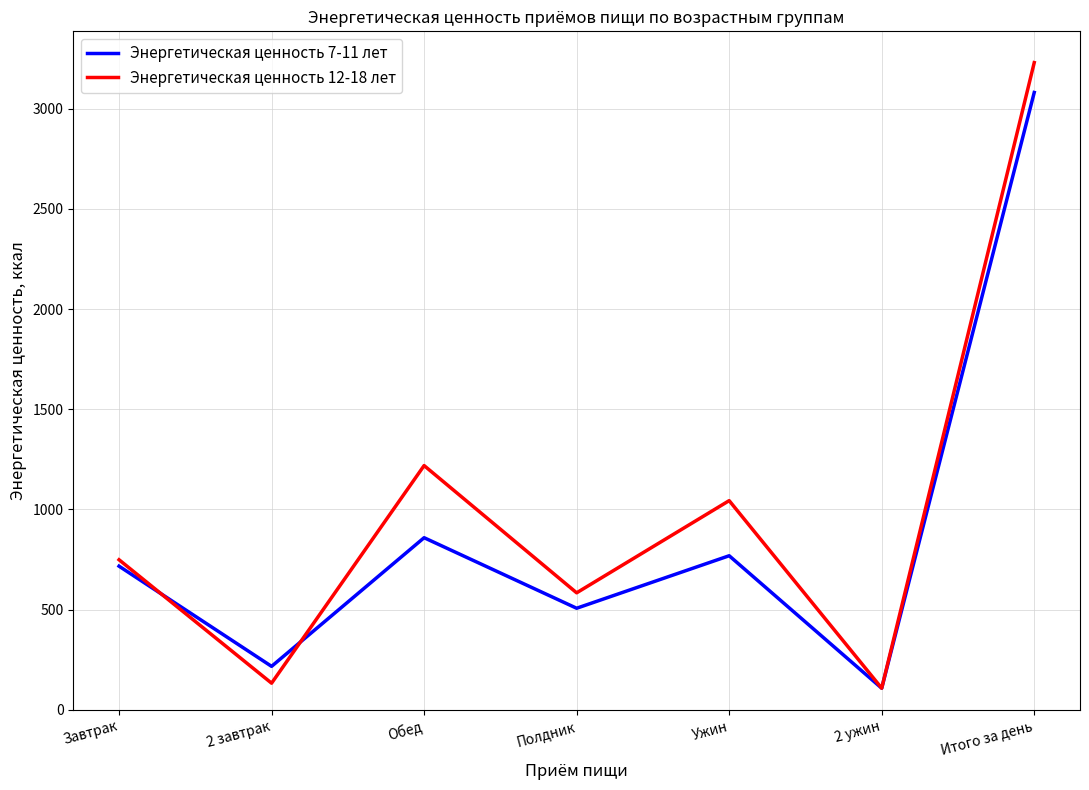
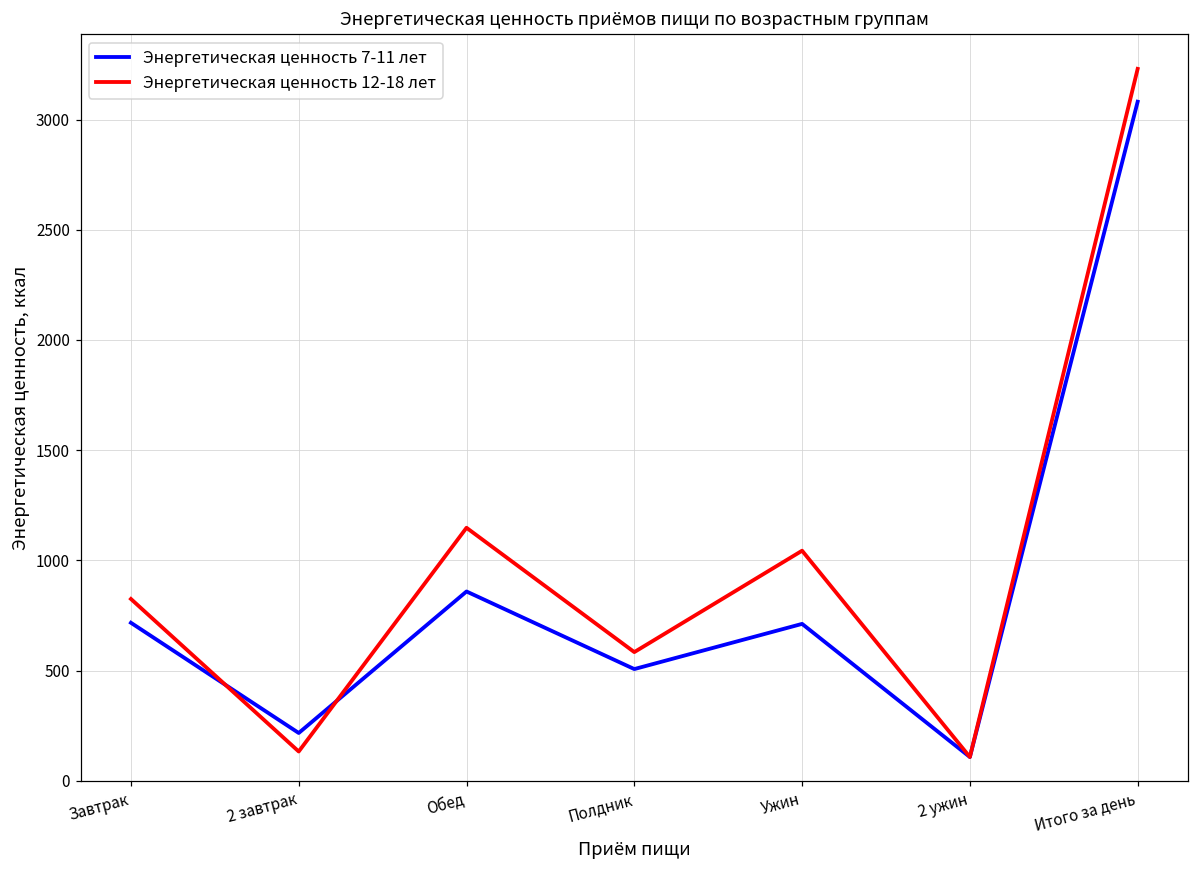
  {
    "Энергетическая ценность 7-11 лет": {
      "Завтрак": 720,
      "2 завтрак": 220,
      "Обед": 860,
      "Полдник": 510,
-     "Ужин": 770,
+     "Ужин": 710,
      "Итого за день": 3080
    },
    "Энергетическая ценность 12-18 лет": {
-     "Завтрак": 750,
+     "Завтрак": 830,
      "2 завтрак": 130,
-     "Обед": 1220,
+     "Обед": 1150,
      "Полдник": 580,
      "Ужин": 1040,
      "Итого за день": 3230
    }
  }
